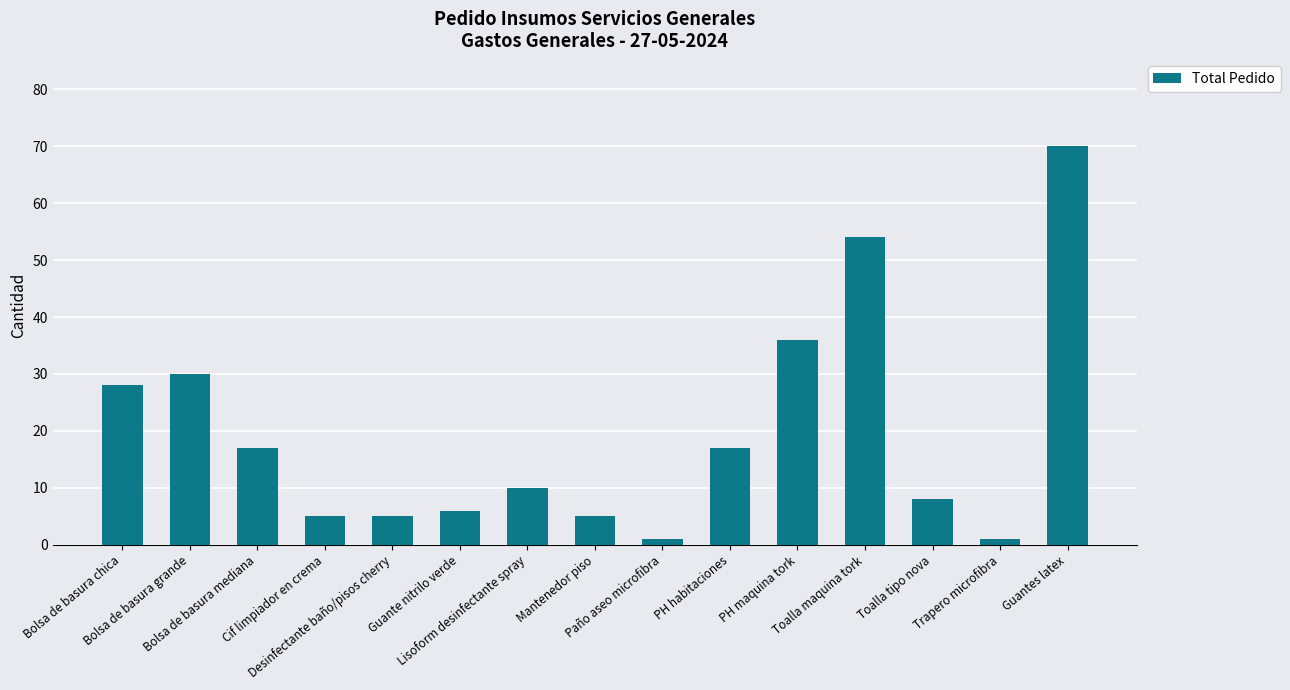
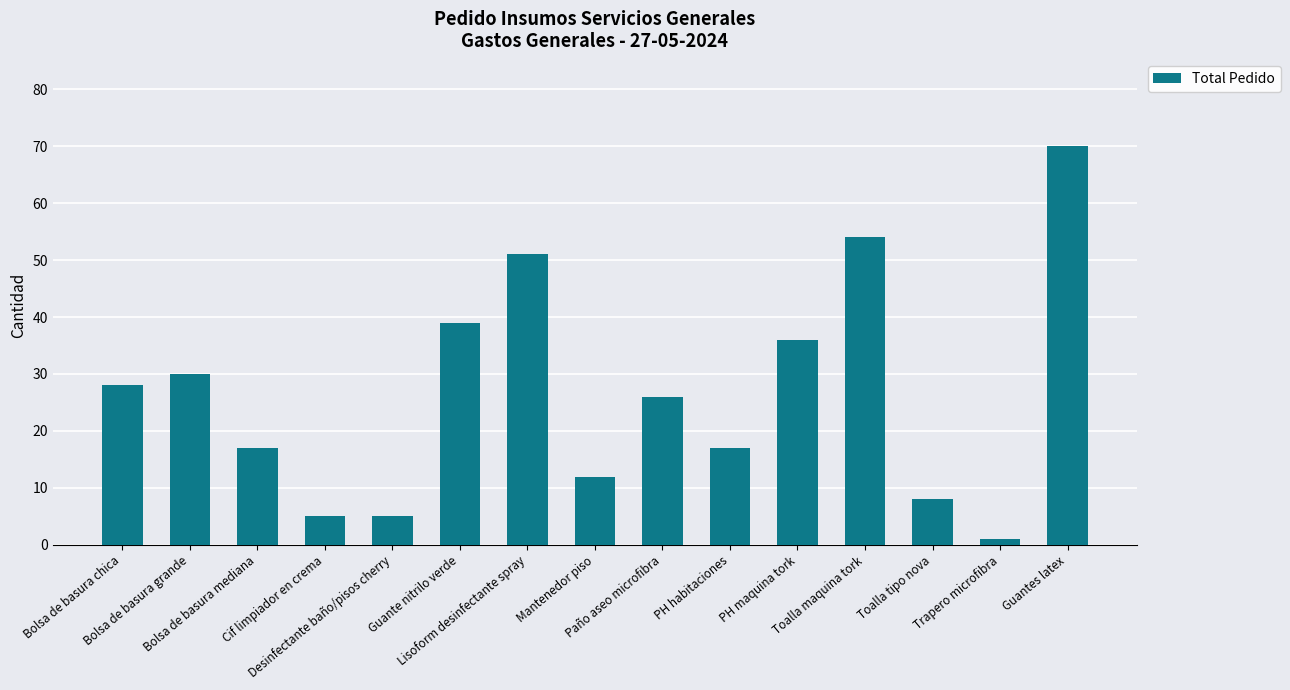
  {
    "Bolsa de basura chica": 28,
    "Bolsa de basura grande": 30,
    "Bolsa de basura mediana": 17,
    "Cif limpiador en crema": 5,
    "Desinfectante baño/pisos cherry": 5,
-   "Guante nitrilo verde": 6,
-   "Lisoform desinfectante spray": 10,
-   "Mantenedor piso": 5,
-   "Paño aseo microfibra": 1,
+   "Guante nitrilo verde": 39,
+   "Lisoform desinfectante spray": 51,
+   "Mantenedor piso": 12,
+   "Paño aseo microfibra": 26,
    "PH habitaciones": 17,
    "PH maquina tork": 36,
    "Toalla maquina tork": 54,
    "Toalla tipo nova": 8,
    "Trapero microfibra": 1,
    "Guantes latex": 70
  }
